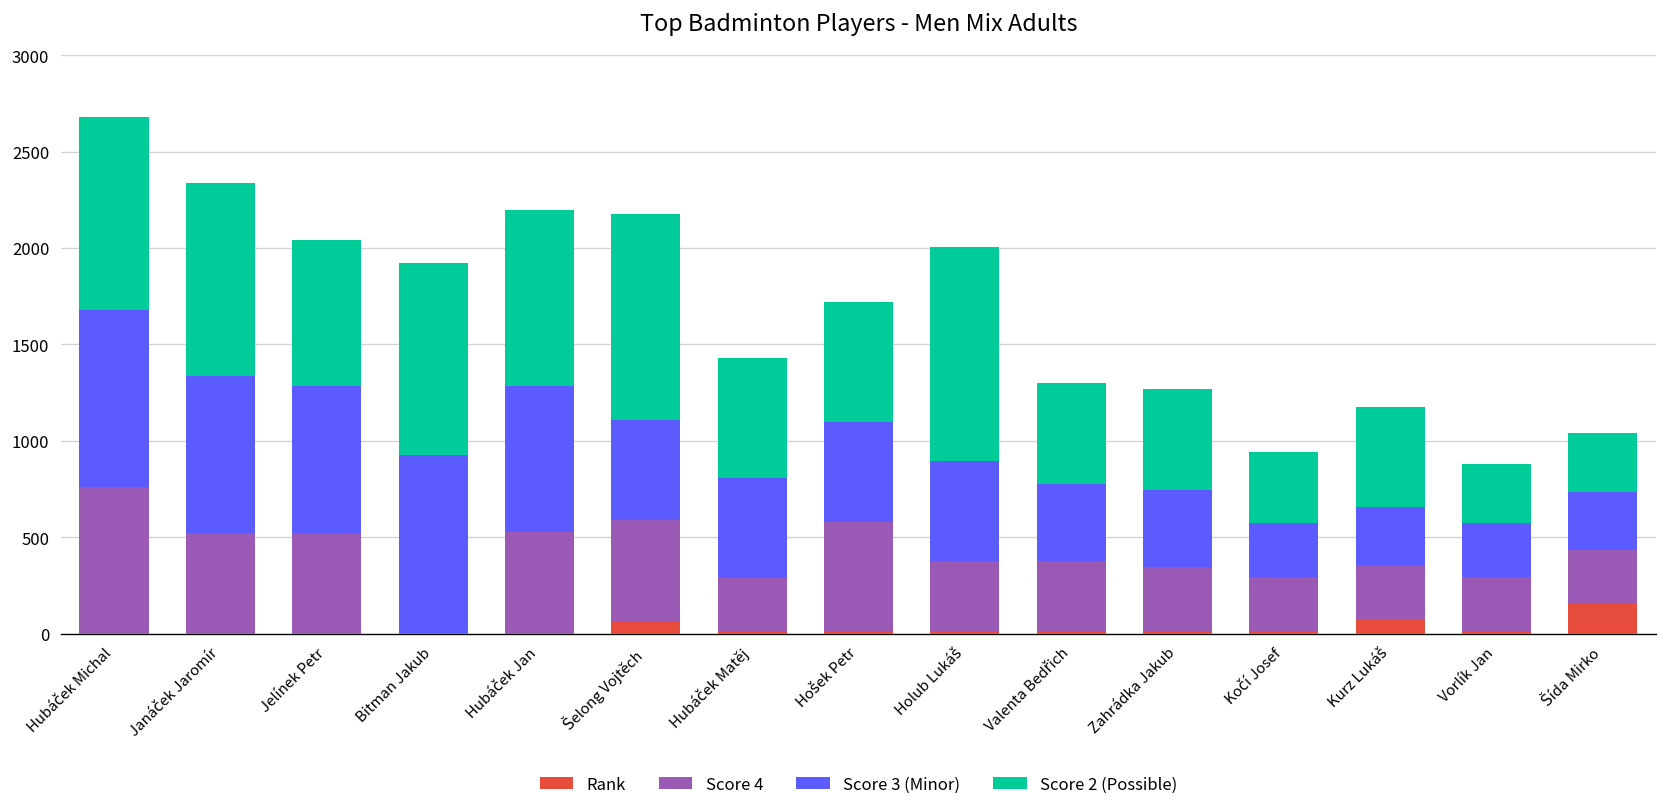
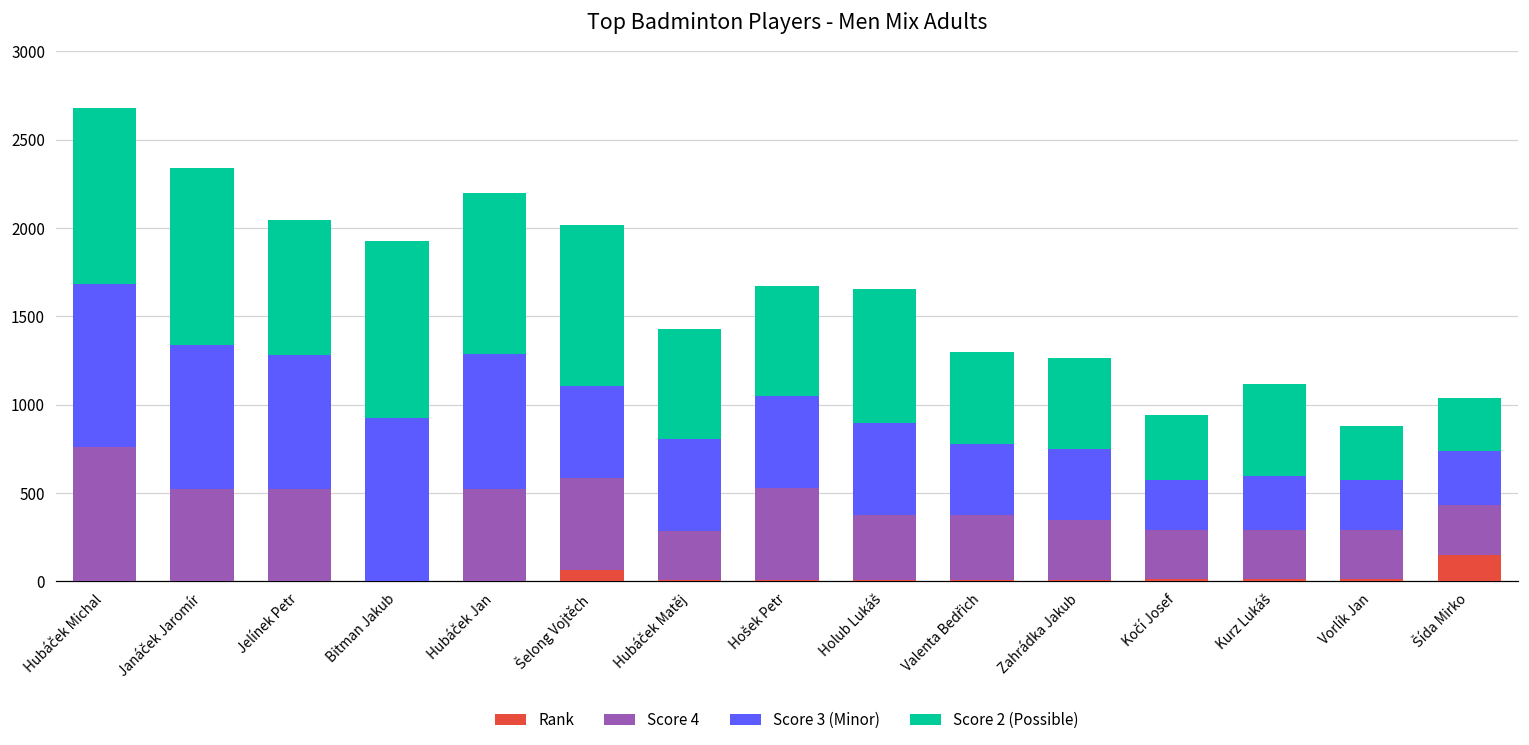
  {
    "Rank": {
      "Šelong Vojtěch": 70,
-     "Kurz Lukáš": 70,
+     "Kurz Lukáš": 10,
      "Šída Mirko": 150
    },
    "Score 4": {
      "Hubáček Michal": 760,
      "Janáček Jaromír": 520,
      "Jelínek Petr": 520,
      "Bitman Jakub": 0,
      "Hubáček Jan": 520,
      "Šelong Vojtěch": 520,
      "Hubáček Matěj": 280,
-     "Hošek Petr": 570,
+     "Hošek Petr": 520,
      "Holub Lukáš": 370,
      "Valenta Bedřich": 370,
      "Zahrádka Jakub": 340,
      "Kočí Josef": 280,
      "Kurz Lukáš": 280,
      "Vorlík Jan": 280,
      "Šída Mirko": 280
    },
    "Score 3 (Minor)": {
      "Hubáček Michal": 920,
      "Janáček Jaromír": 820,
      "Jelínek Petr": 760,
      "Bitman Jakub": 920,
      "Hubáček Jan": 760,
      "Šelong Vojtěch": 520,
      "Hubáček Matěj": 520,
      "Hošek Petr": 520,
      "Holub Lukáš": 520,
      "Valenta Bedřich": 400,
      "Zahrádka Jakub": 400,
      "Kočí Josef": 280,
      "Kurz Lukáš": 300,
      "Vorlík Jan": 280,
      "Šída Mirko": 300
    },
    "Score 2 (Possible)": {
      "Hubáček Michal": 1000,
      "Janáček Jaromír": 1000,
      "Jelínek Petr": 760,
      "Bitman Jakub": 1000,
      "Hubáček Jan": 910,
-     "Šelong Vojtěch": 1070,
+     "Šelong Vojtěch": 910,
      "Hubáček Matěj": 620,
      "Hošek Petr": 620,
-     "Holub Lukáš": 1110,
+     "Holub Lukáš": 760,
      "Valenta Bedřich": 520,
      "Zahrádka Jakub": 520,
      "Kočí Josef": 370,
      "Kurz Lukáš": 520,
      "Vorlík Jan": 300,
      "Šída Mirko": 300
    }
  }
